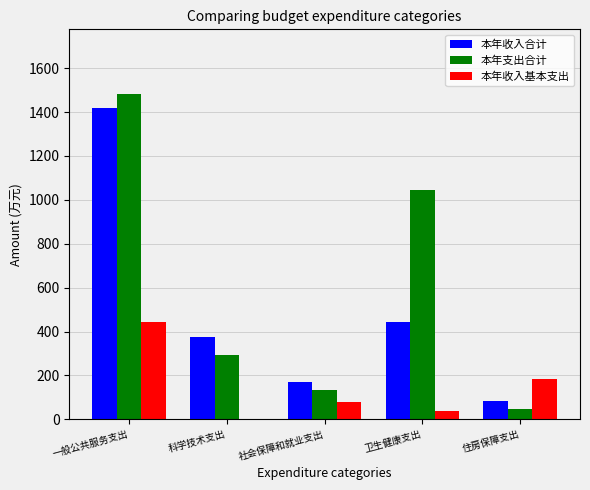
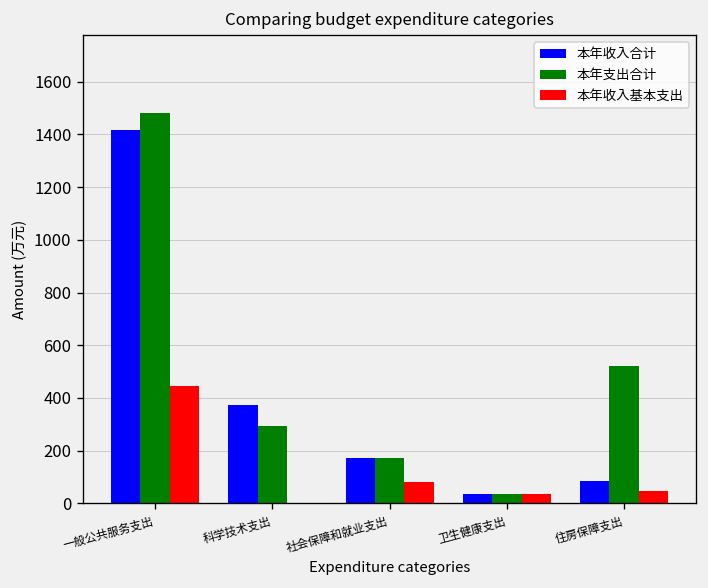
  {
    "本年收入合计": {
      "一般公共服务支出": 1420,
      "科学技术支出": 370,
      "社会保障和就业支出": 170,
-     "卫生健康支出": 440,
+     "卫生健康支出": 40,
      "住房保障支出": 80
    },
    "本年支出合计": {
      "一般公共服务支出": 1480,
      "科学技术支出": 290,
-     "社会保障和就业支出": 130,
-     "卫生健康支出": 1040,
-     "住房保障支出": 50
+     "社会保障和就业支出": 170,
+     "卫生健康支出": 40,
+     "住房保障支出": 520
    },
    "本年收入基本支出": {
      "一般公共服务支出": 440,
      "科学技术支出": 0,
      "社会保障和就业支出": 80,
      "卫生健康支出": 40,
-     "住房保障支出": 180
+     "住房保障支出": 50
    }
  }
